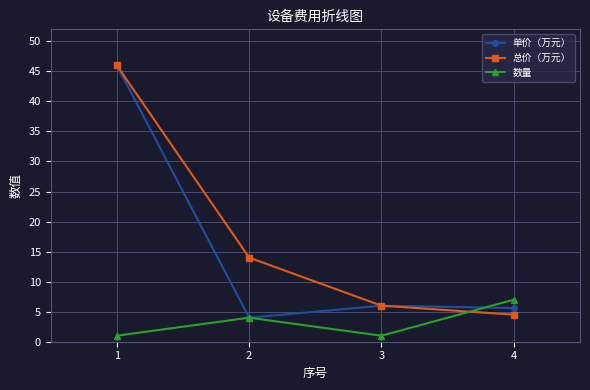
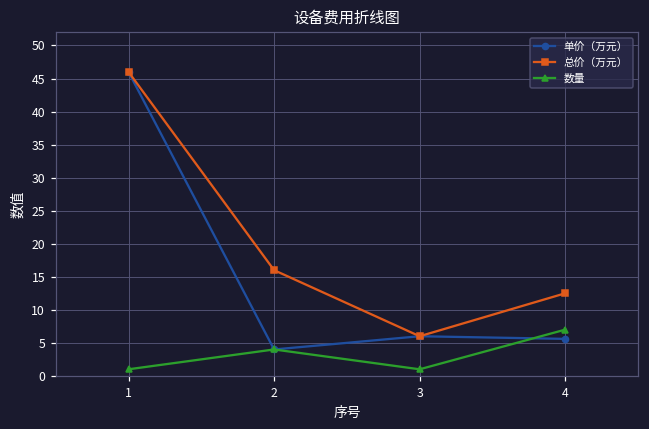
  {
    "单价（万元）": {
      "4": 6
    },
    "总价（万元）": {
-     "2": 14,
-     "4": 5
+     "2": 16,
+     "4": 13
    },
    "数量": {
      "1": 1,
      "3": 1,
      "4": 7
    }
  }
